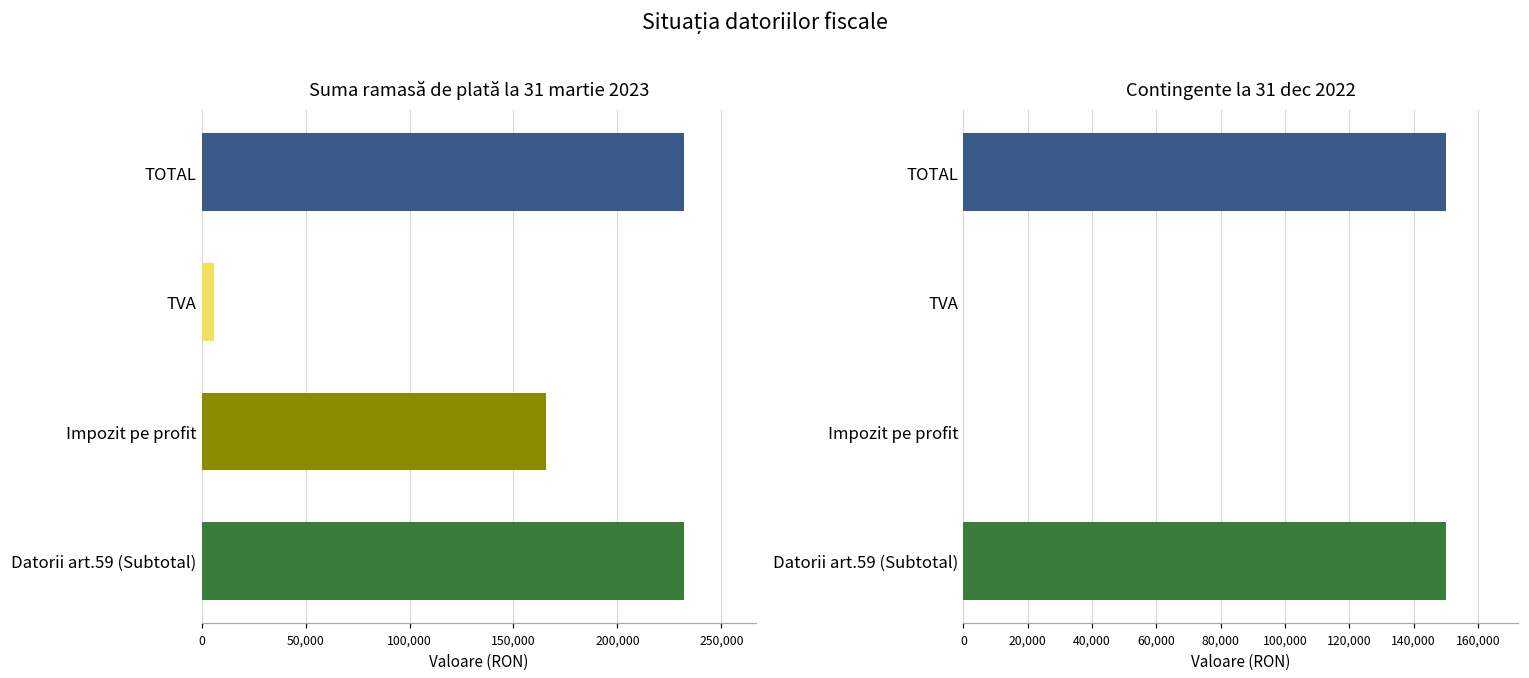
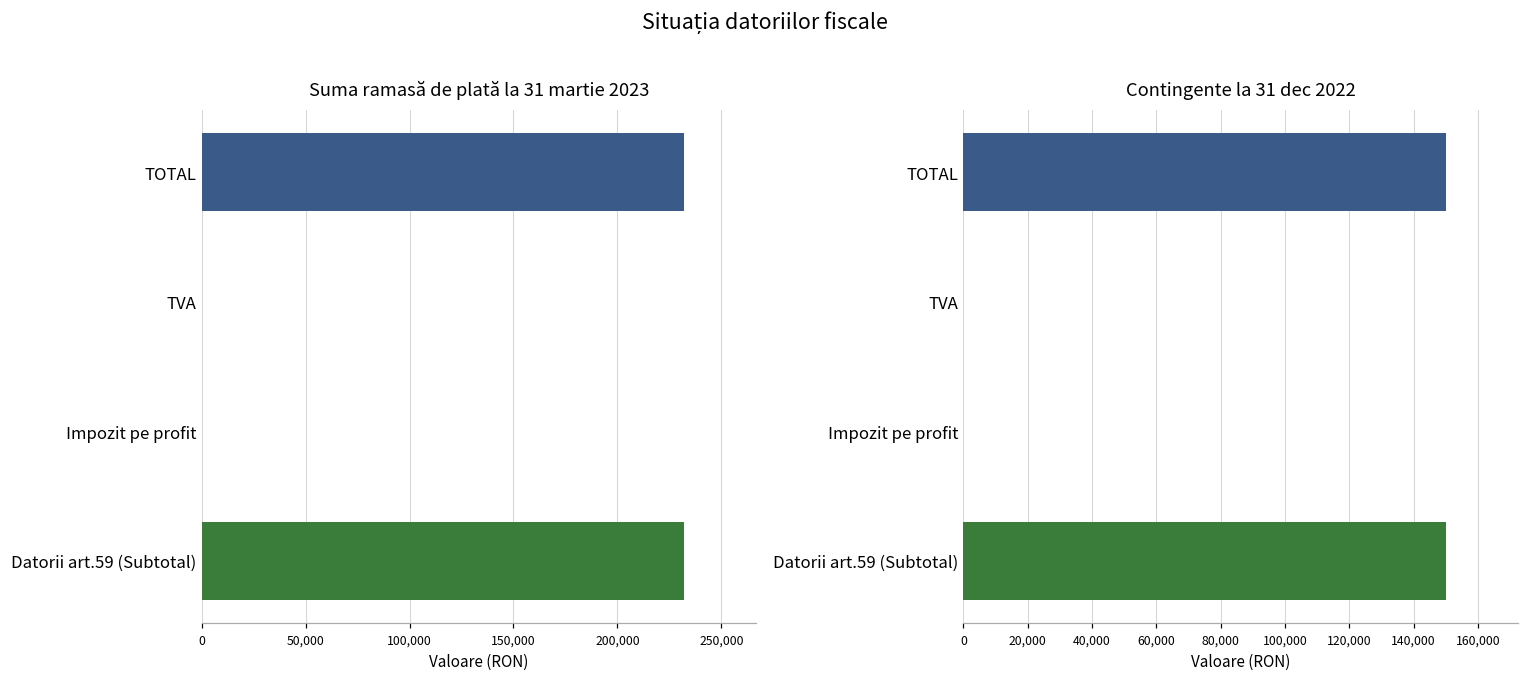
  {
    "Suma ramasă de plată la 31 martie 2023": {
      "TOTAL": "232,000",
-     "TVA": "6,000",
-     "Impozit pe profit": "166,000",
+     "TVA": "0",
+     "Impozit pe profit": "0",
      "Datorii art.59 (Subtotal)": "232,000"
    },
    "Contingente la 31 dec 2022": {
      "TOTAL": "150,000",
      "TVA": "0",
      "Impozit pe profit": "0",
      "Datorii art.59 (Subtotal)": "150,000"
    }
  }
